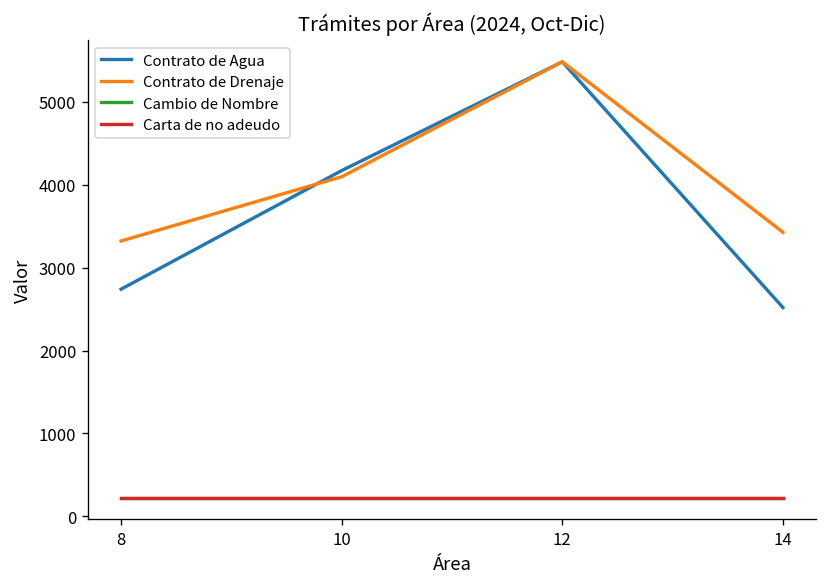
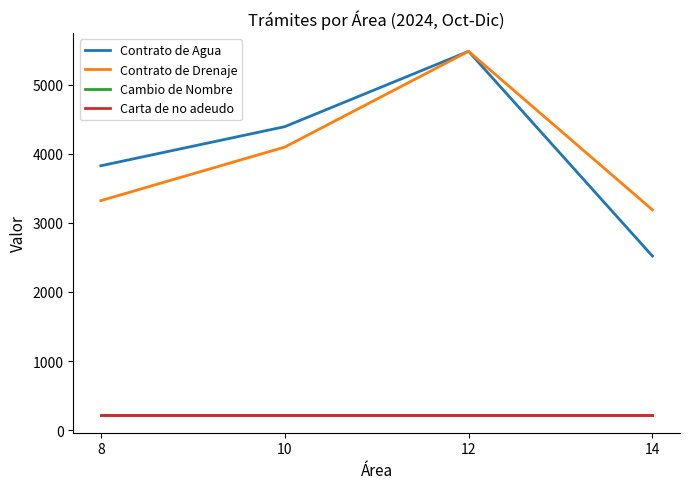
  {
    "Contrato de Agua": {
-     "8": 2700,
-     "10": 4200,
+     "8": 3800,
+     "10": 4400,
      "14": 2500
    },
    "Contrato de Drenaje": {
      "8": 3300,
      "10": 4100,
-     "14": 3400
+     "14": 3200
    },
    "Carta de no adeudo": {
      "8": 200,
      "10": 200,
      "12": 200,
      "14": 200
    }
  }
